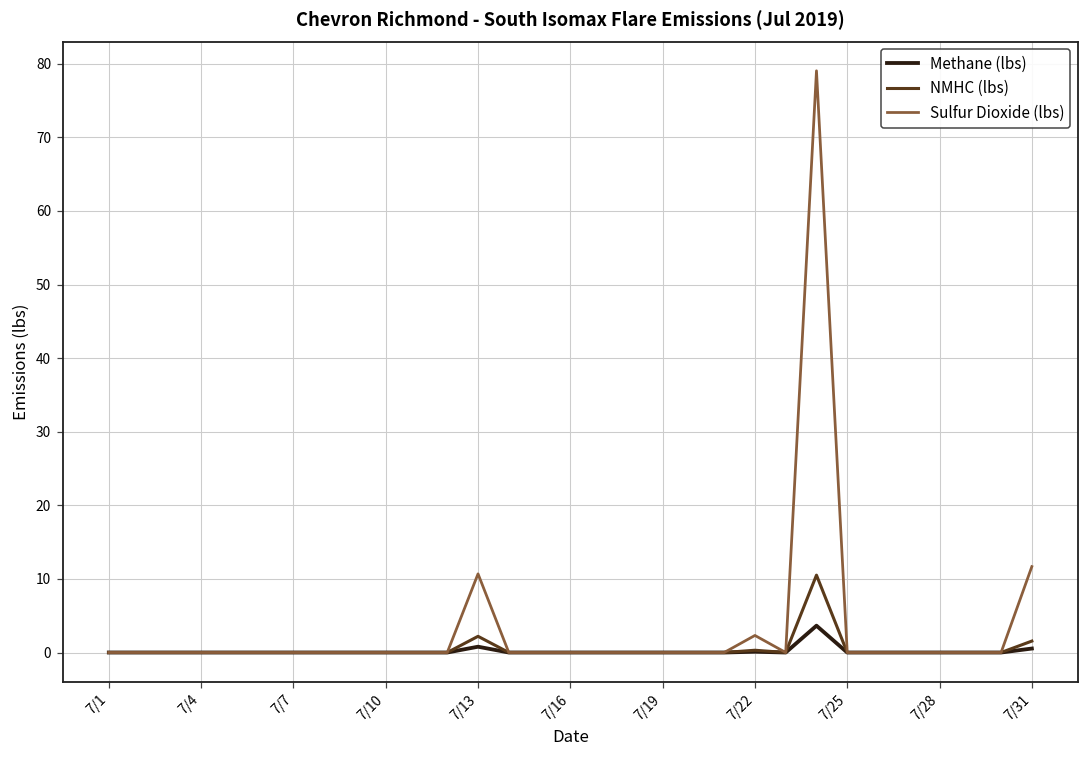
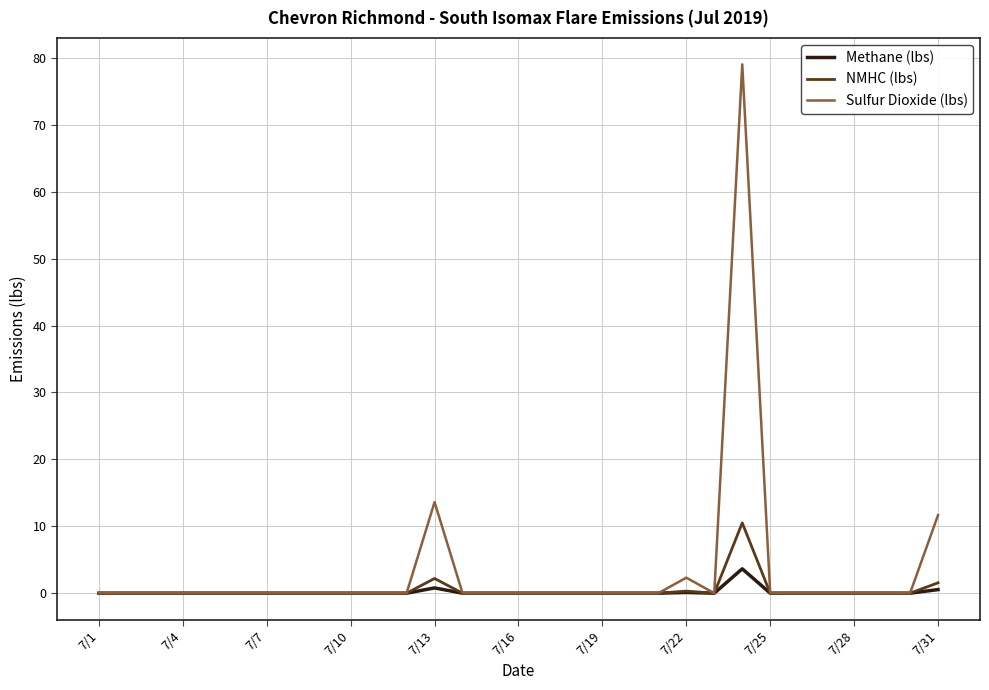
  {
    "Sulfur Dioxide (lbs)": {
-     "7/13": 11,
+     "7/13": 14,
      "7/22": 2,
      "7/31": 12
    }
  }
